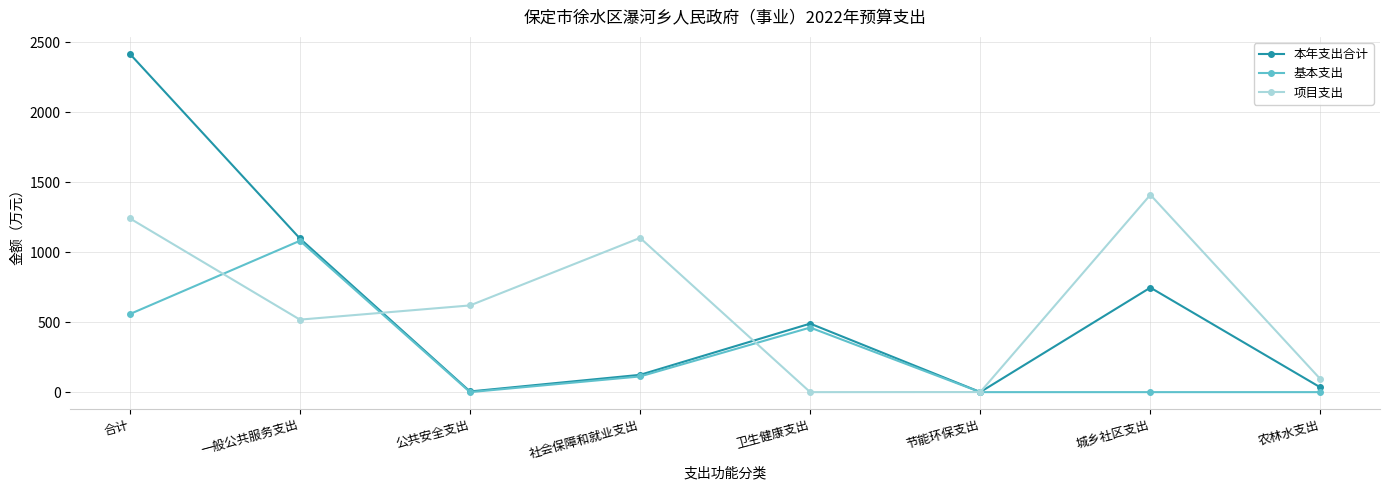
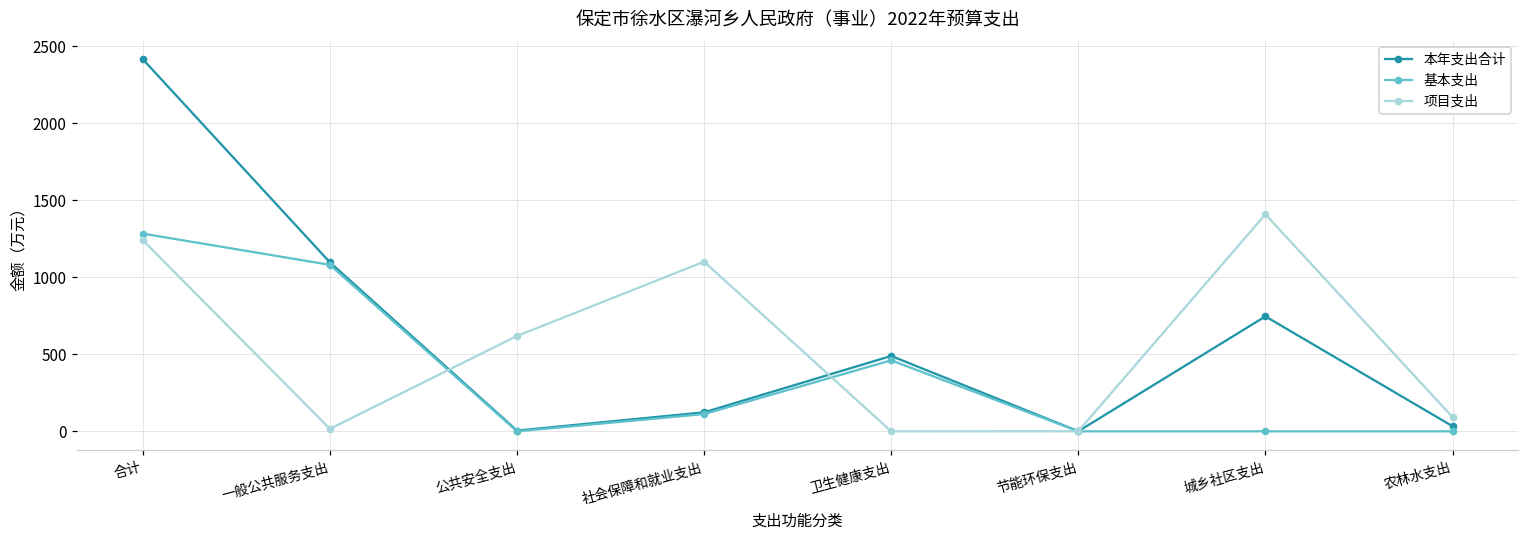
  {
    "本年支出合计": {
      "合计": 2420,
      "卫生健康支出": 490,
      "城乡社区支出": 750,
      "农林水支出": 30
    },
    "基本支出": {
-     "合计": 560,
+     "合计": 1280,
      "卫生健康支出": 460,
      "城乡社区支出": 0,
      "农林水支出": 0
    },
    "项目支出": {
      "合计": 1240,
-     "一般公共服务支出": 520,
+     "一般公共服务支出": 20,
      "公共安全支出": 620,
      "社会保障和就业支出": 1100,
      "卫生健康支出": 0,
      "城乡社区支出": 1410,
      "农林水支出": 90
    }
  }
